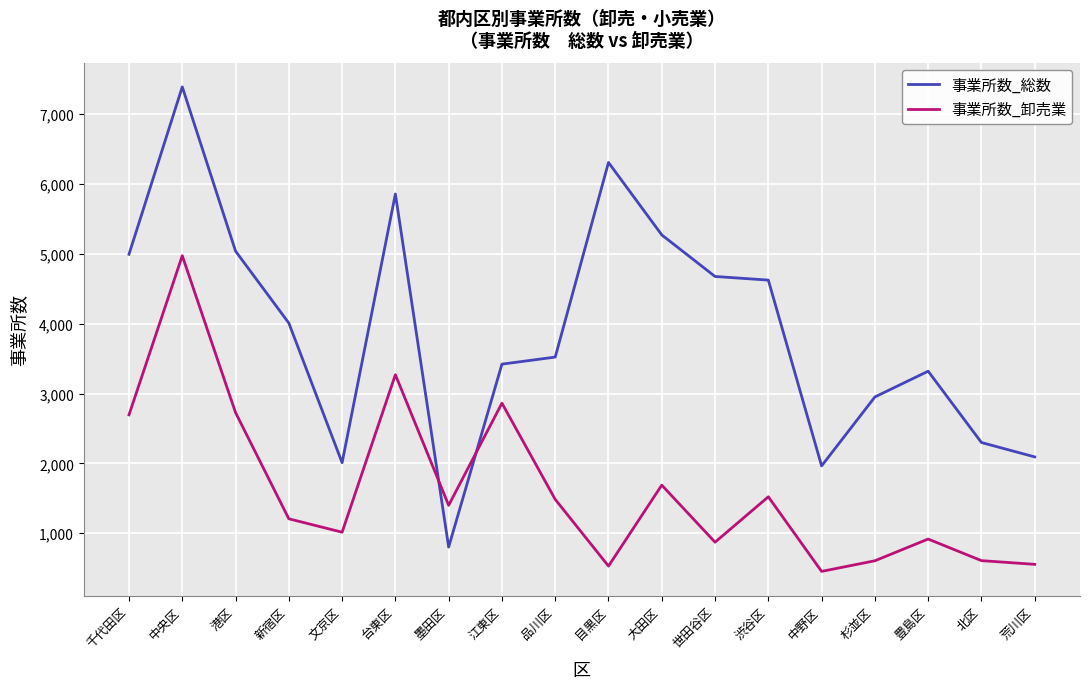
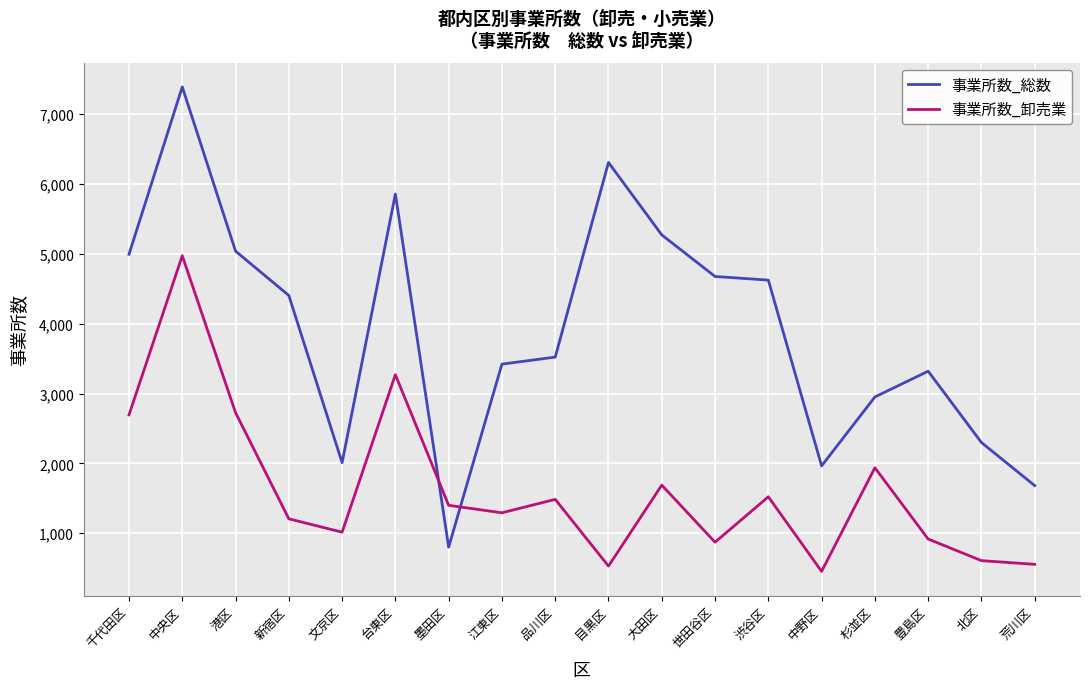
  {
    "事業所数_総数": {
      "千代田区": "5,000",
      "中央区": "7,400",
      "港区": "5,000",
-     "新宿区": "4,000",
+     "新宿区": "4,400",
      "文京区": "2,000",
      "台東区": "5,900",
      "墨田区": "800",
      "江東区": "3,400",
      "品川区": "3,500",
      "目黒区": "6,300",
      "大田区": "5,300",
      "世田谷区": "4,700",
      "渋谷区": "4,600",
      "中野区": "2,000",
      "杉並区": "3,000",
      "豊島区": "3,300",
      "北区": "2,300",
-     "荒川区": "2,100"
+     "荒川区": "1,700"
    },
    "事業所数_卸売業": {
      "千代田区": "2,700",
      "中央区": "5,000",
      "港区": "2,700",
      "新宿区": "1,200",
      "文京区": "1,000",
      "台東区": "3,300",
      "墨田区": "1,400",
-     "江東区": "2,900",
+     "江東区": "1,300",
      "品川区": "1,500",
      "目黒区": "500",
      "大田区": "1,700",
      "世田谷区": "900",
      "渋谷区": "1,500",
      "中野区": "500",
-     "杉並区": "600",
+     "杉並区": "1,900",
      "豊島区": "900",
      "北区": "600",
      "荒川区": "600"
    }
  }
